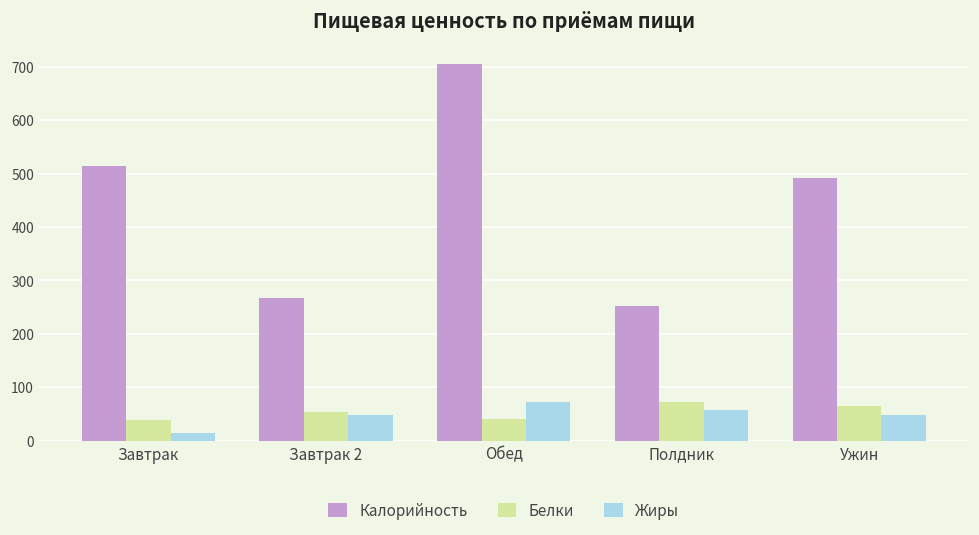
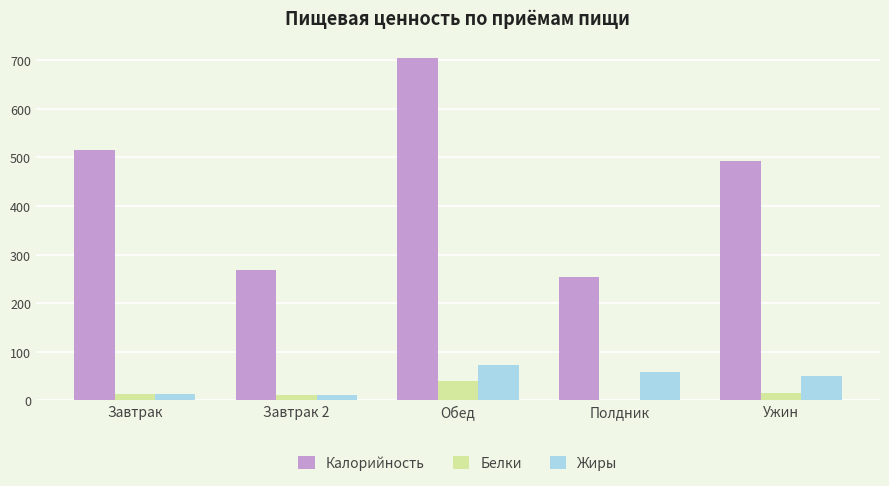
  {
    "Калорийность": {
      "Завтрак": 510,
      "Завтрак 2": 270,
      "Обед": 700,
      "Полдник": 250,
      "Ужин": 490
    },
    "Белки": {
-     "Завтрак": 40,
-     "Завтрак 2": 50,
+     "Завтрак": 10,
+     "Завтрак 2": 10,
      "Обед": 40,
-     "Полдник": 70,
-     "Ужин": 60
+     "Полдник": 0,
+     "Ужин": 20
    },
    "Жиры": {
      "Завтрак": 10,
-     "Завтрак 2": 50,
+     "Завтрак 2": 10,
      "Обед": 70,
      "Полдник": 60,
      "Ужин": 50
    }
  }
